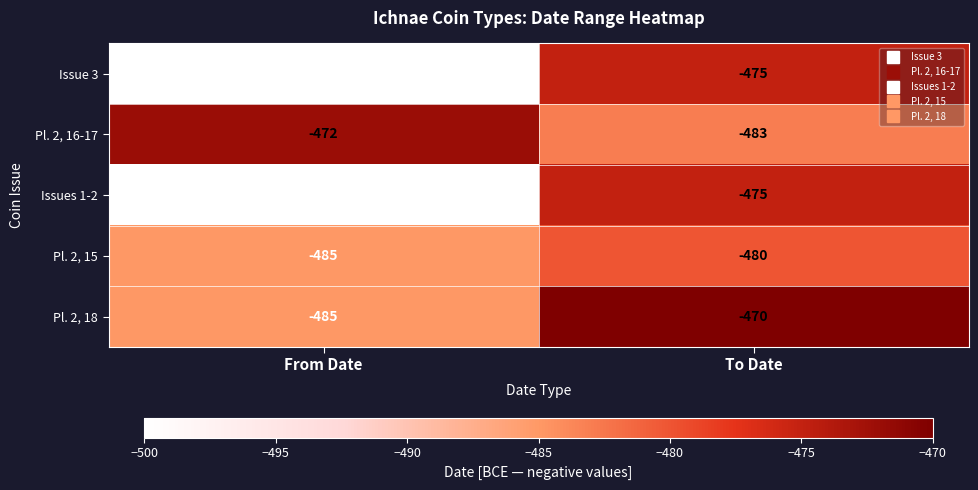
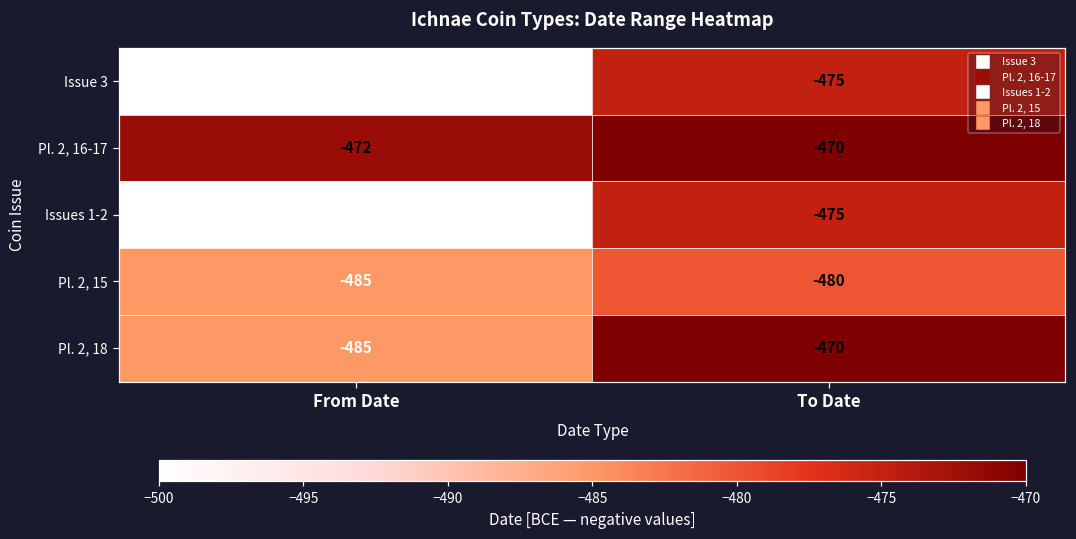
  {
    "Issue 3": {
      "To Date": -475
    },
    "Pl. 2, 16-17": {
      "From Date": -472,
-     "To Date": -483
+     "To Date": -470
    },
    "Issues 1-2": {
      "To Date": -475
    },
    "Pl. 2, 15": {
      "From Date": -485,
      "To Date": -480
    },
    "Pl. 2, 18": {
      "From Date": -485,
      "To Date": -470
    }
  }
